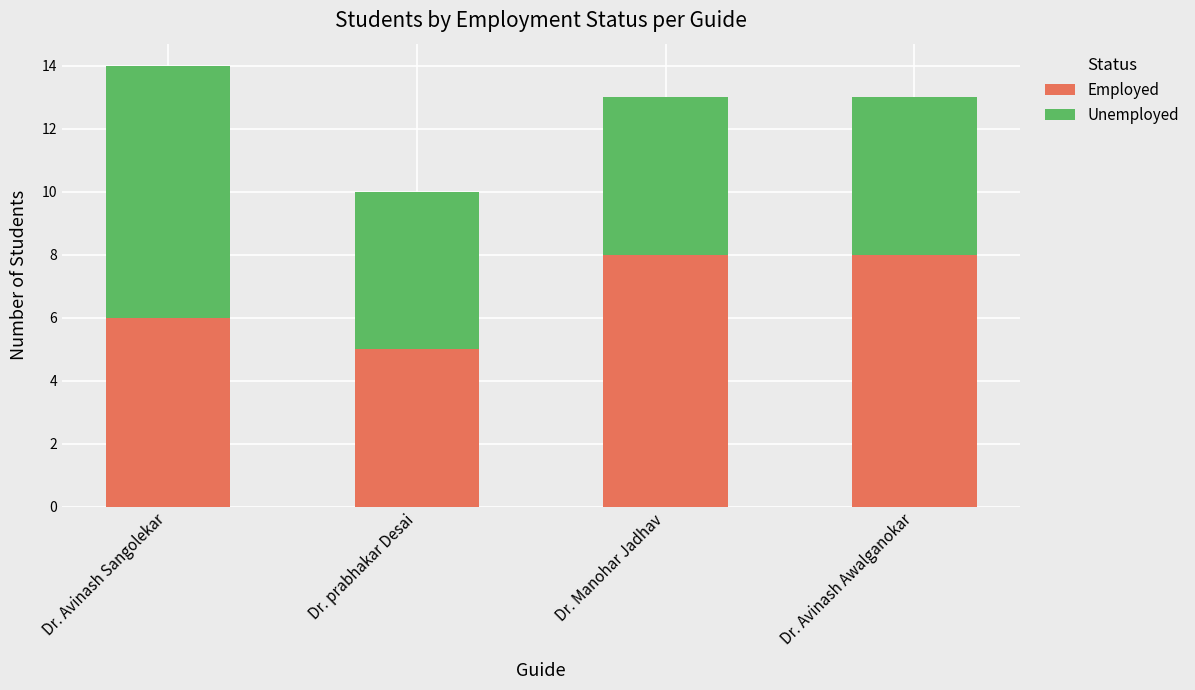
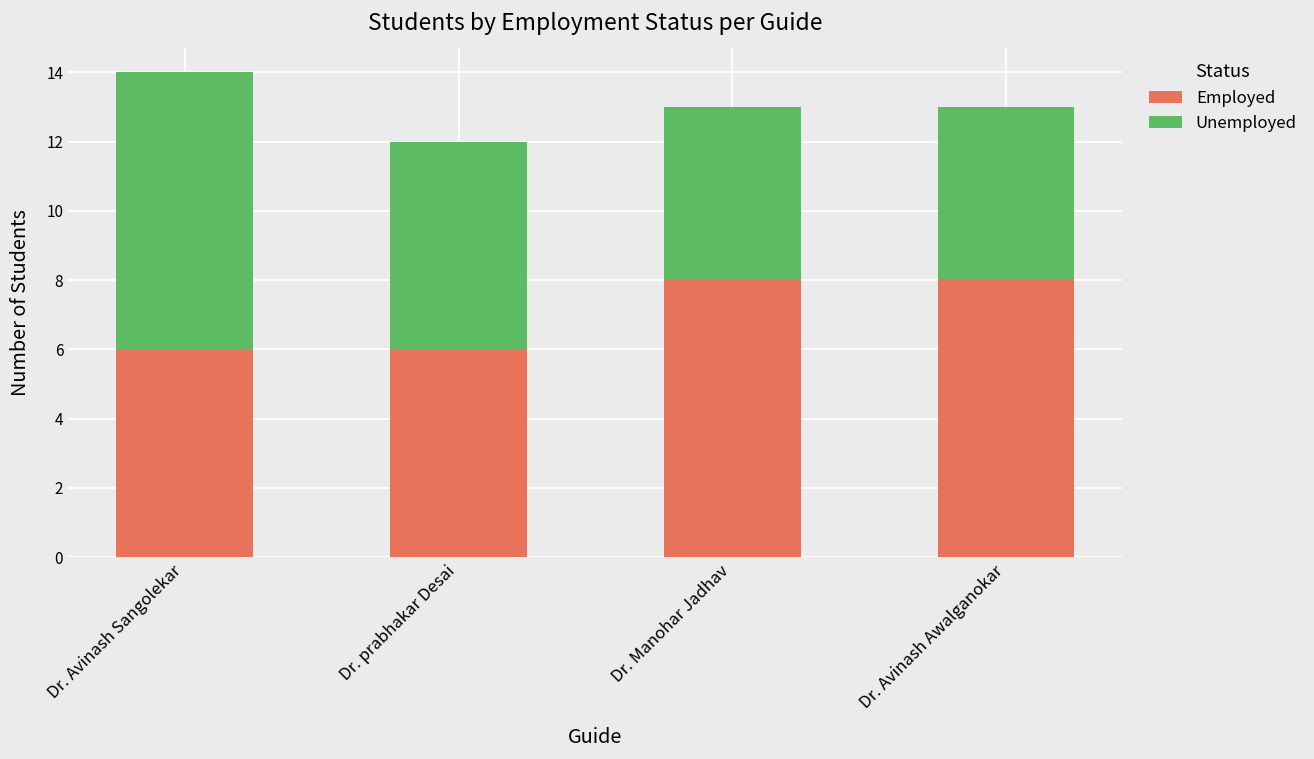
  {
    "Employed": {
      "Dr. Avinash Sangolekar": 6,
-     "Dr. prabhakar Desai": 5,
+     "Dr. prabhakar Desai": 6,
      "Dr. Manohar Jadhav": 8,
      "Dr. Avinash Awalganokar": 8
    },
    "Unemployed": {
      "Dr. Avinash Sangolekar": 8,
-     "Dr. prabhakar Desai": 5,
+     "Dr. prabhakar Desai": 6,
      "Dr. Manohar Jadhav": 5,
      "Dr. Avinash Awalganokar": 5
    }
  }
